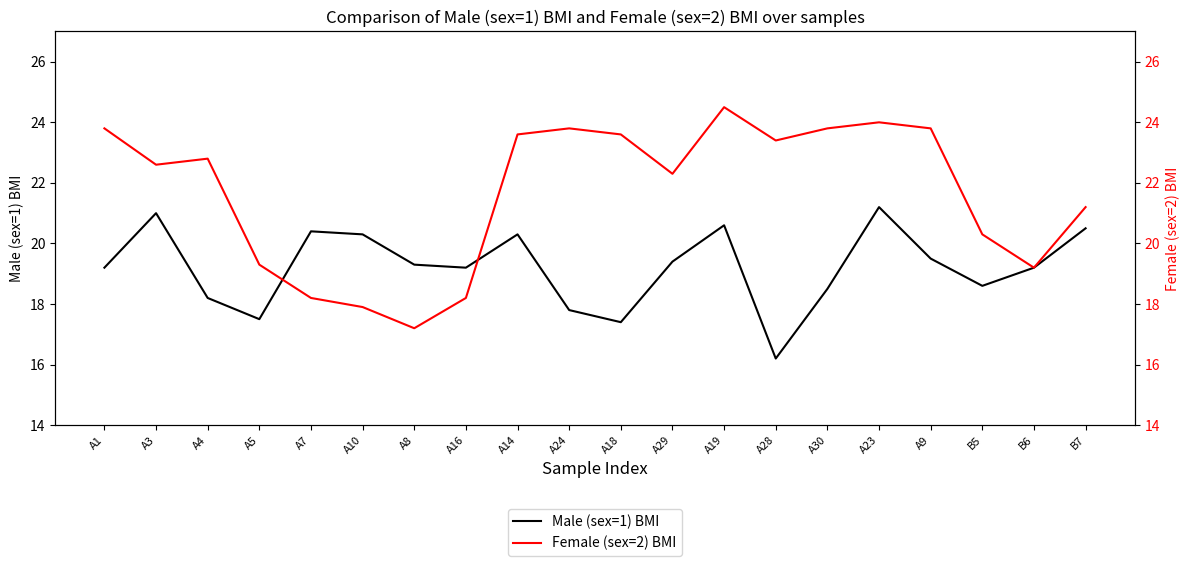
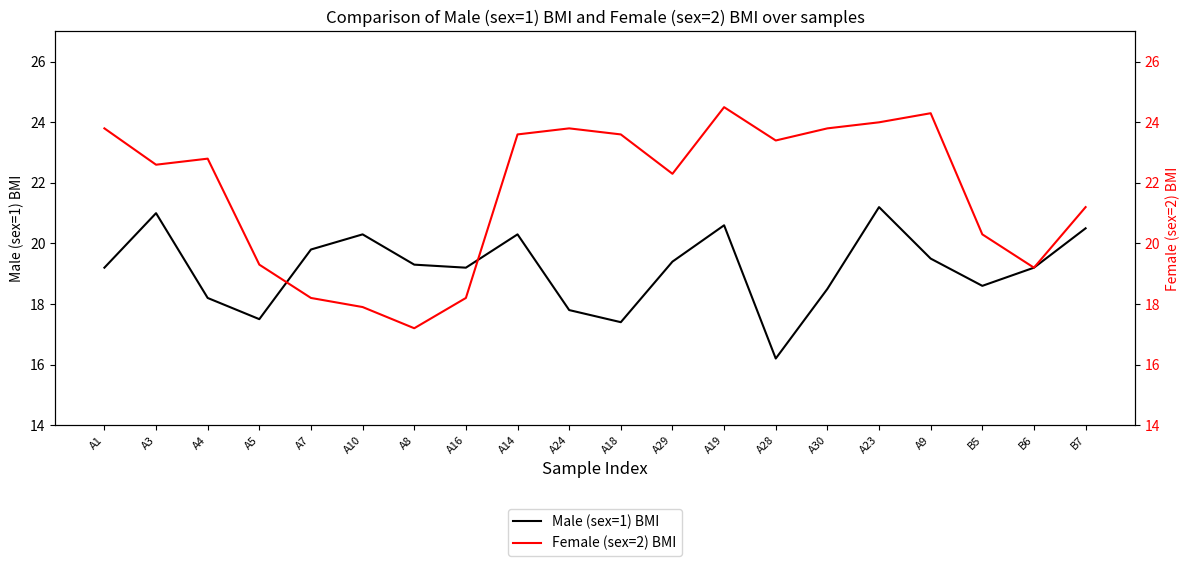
  {
    "Male (sex=1) BMI": {
      "A1": 19.2,
      "A3": 21.0,
      "A4": 18.2,
      "A5": 17.5,
-     "A7": 20.4,
+     "A7": 19.8,
      "A10": 20.3,
      "A8": 19.3,
      "A16": 19.2,
      "A14": 20.3,
      "A24": 17.8,
      "A18": 17.4,
      "A29": 19.4,
      "A19": 20.6,
      "A28": 16.2,
      "A30": 18.5,
      "A23": 21.2,
      "A9": 19.5,
      "B5": 18.6,
      "B6": 19.2,
      "B7": 20.5
    },
    "Female (sex=2) BMI": {
      "A1": 23.8,
      "A3": 22.6,
      "A4": 22.8,
      "A5": 19.3,
      "A7": 18.2,
      "A10": 17.9,
      "A8": 17.2,
      "A16": 18.2,
      "A14": 23.6,
      "A24": 23.8,
      "A18": 23.6,
      "A29": 22.3,
      "A19": 24.5,
      "A28": 23.4,
      "A30": 23.8,
      "A23": 24.0,
-     "A9": 23.8,
+     "A9": 24.3,
      "B5": 20.3,
      "B6": 19.2,
      "B7": 21.2
    }
  }
